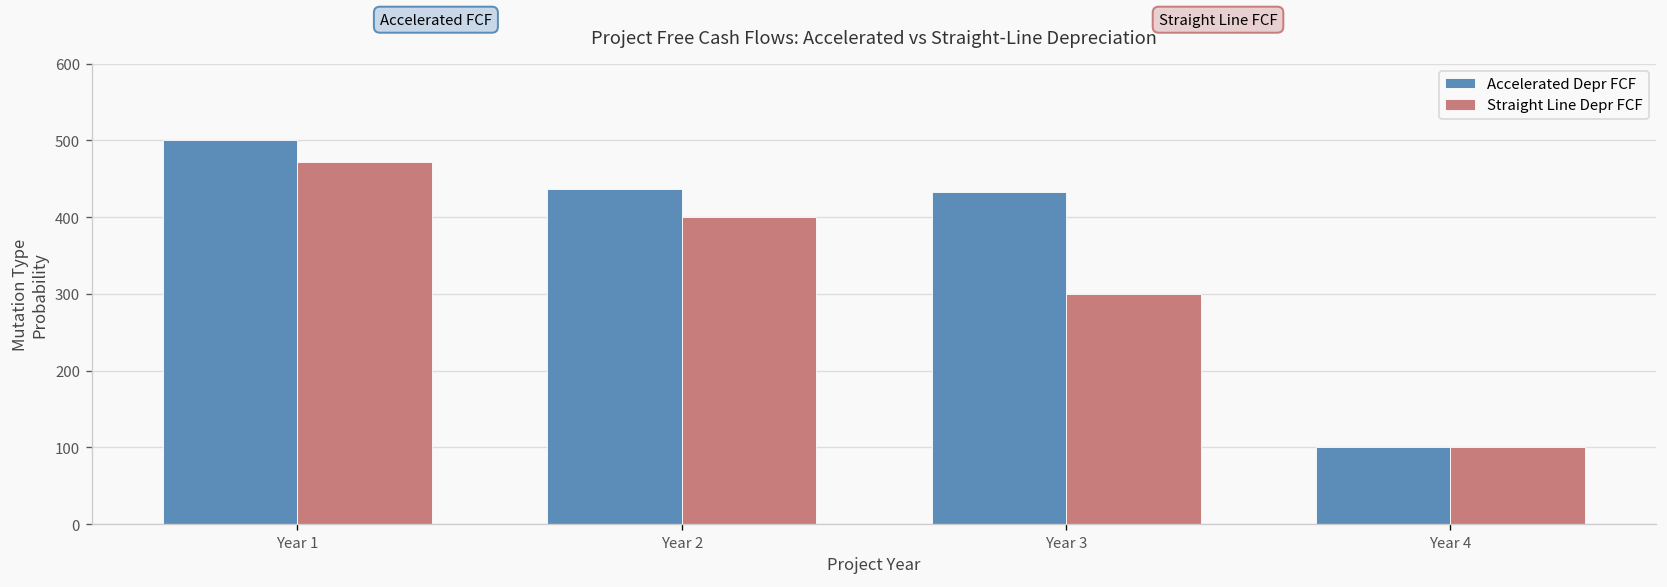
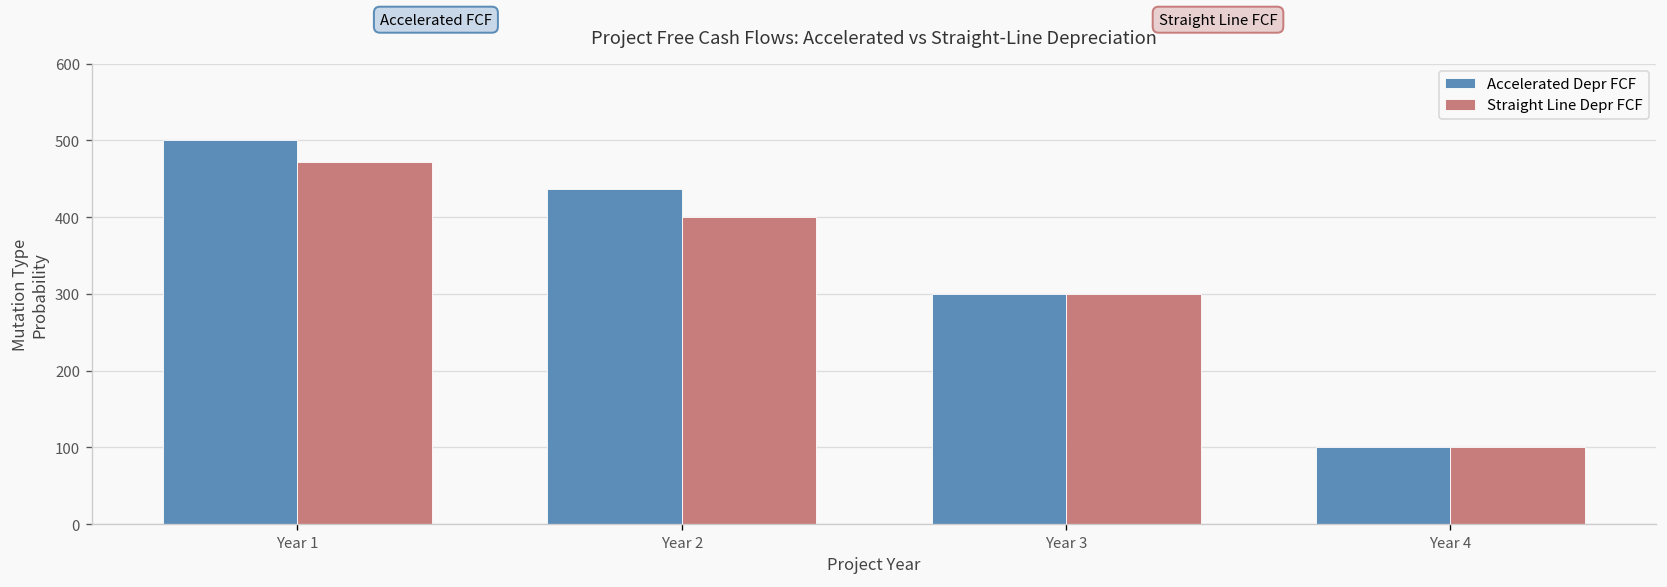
  {
    "Accelerated Depr FCF": {
      "Year 1": 500,
      "Year 2": 440,
-     "Year 3": 430,
+     "Year 3": 300,
      "Year 4": 100
    },
    "Straight Line Depr FCF": {
      "Year 1": 470,
      "Year 2": 400,
      "Year 3": 300,
      "Year 4": 100
    }
  }
